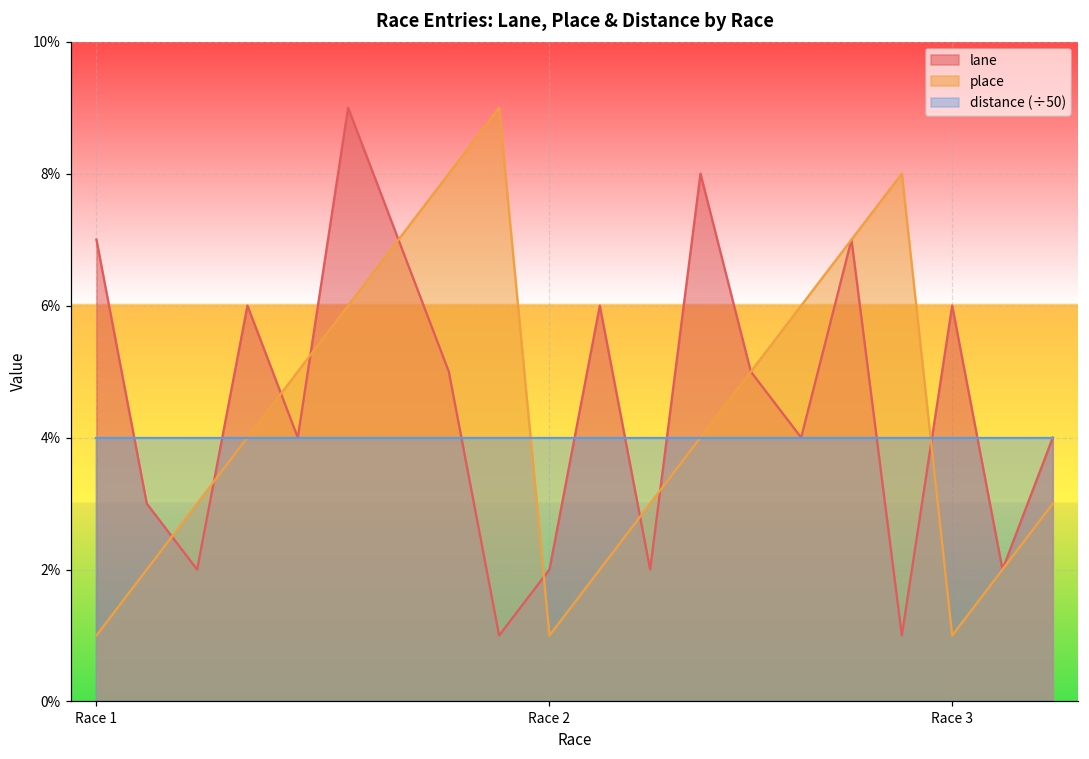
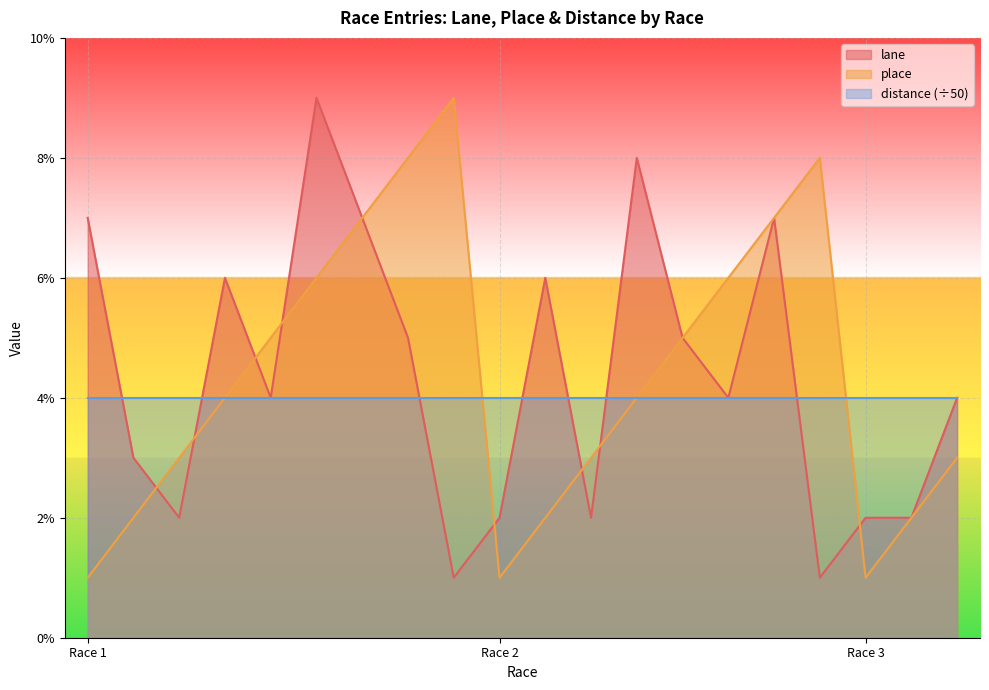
  {
    "lane": {
      "Race 1": "7%",
      "Race 2": "2%",
-     "Race 3": "6%"
+     "Race 3": "2%"
    },
    "place": {
      "Race 1": "1%",
      "Race 2": "1%",
      "Race 3": "1%"
    },
    "distance (÷50)": {
      "Race 1": "4%",
      "Race 2": "4%",
      "Race 3": "4%"
    }
  }
